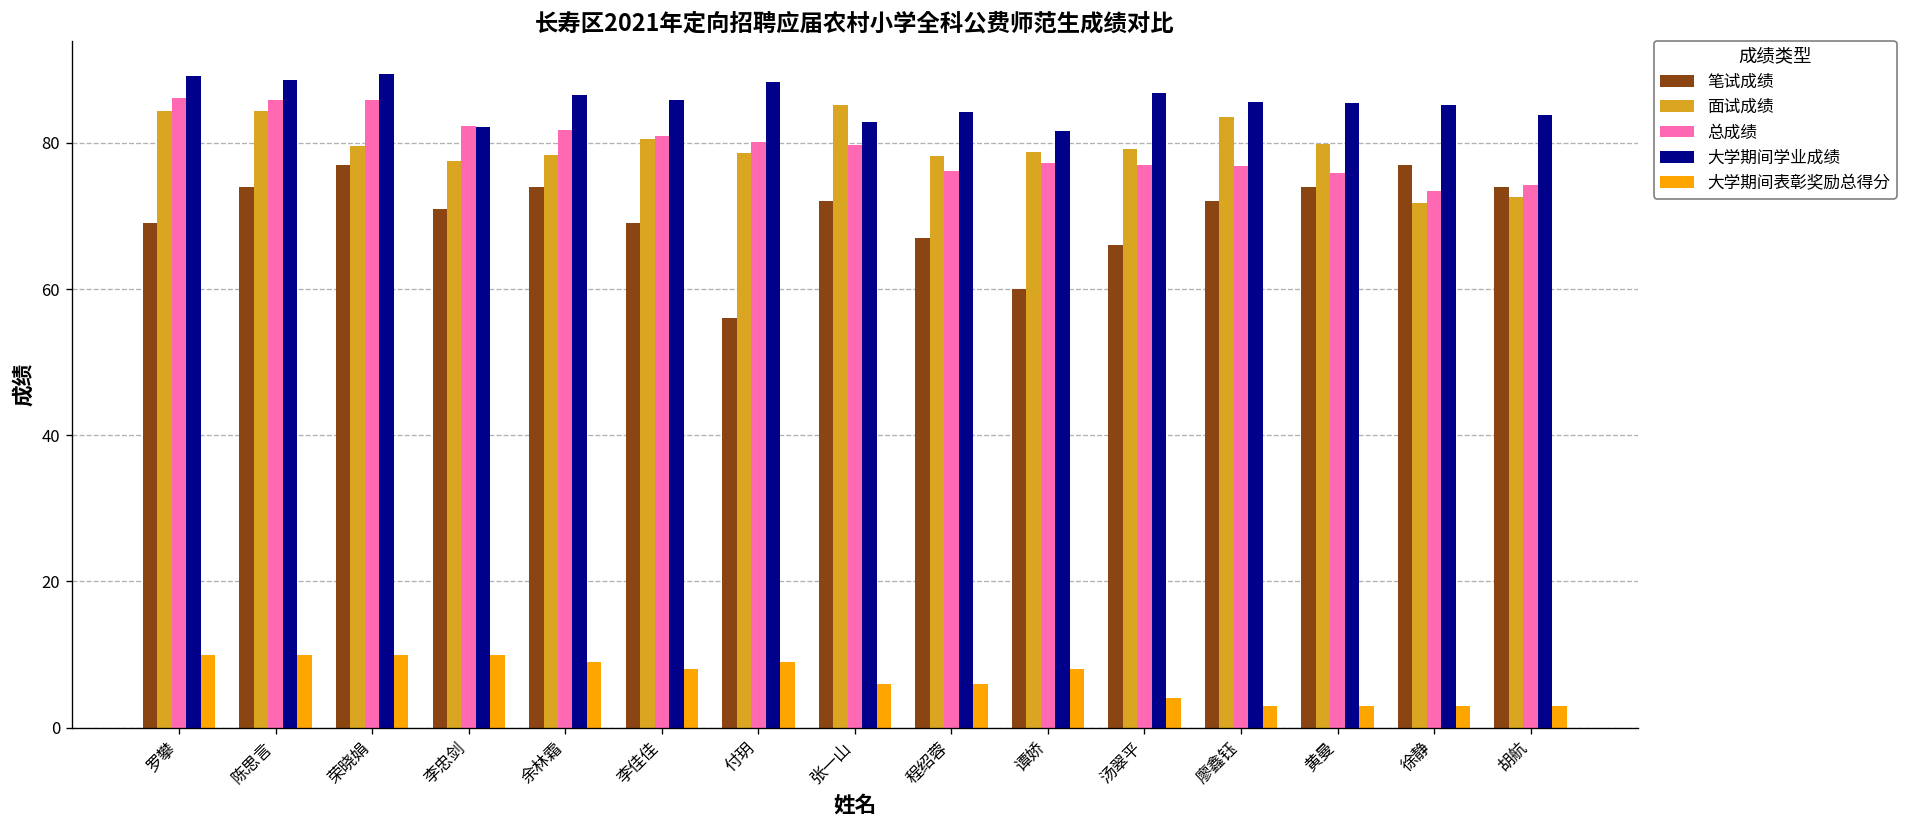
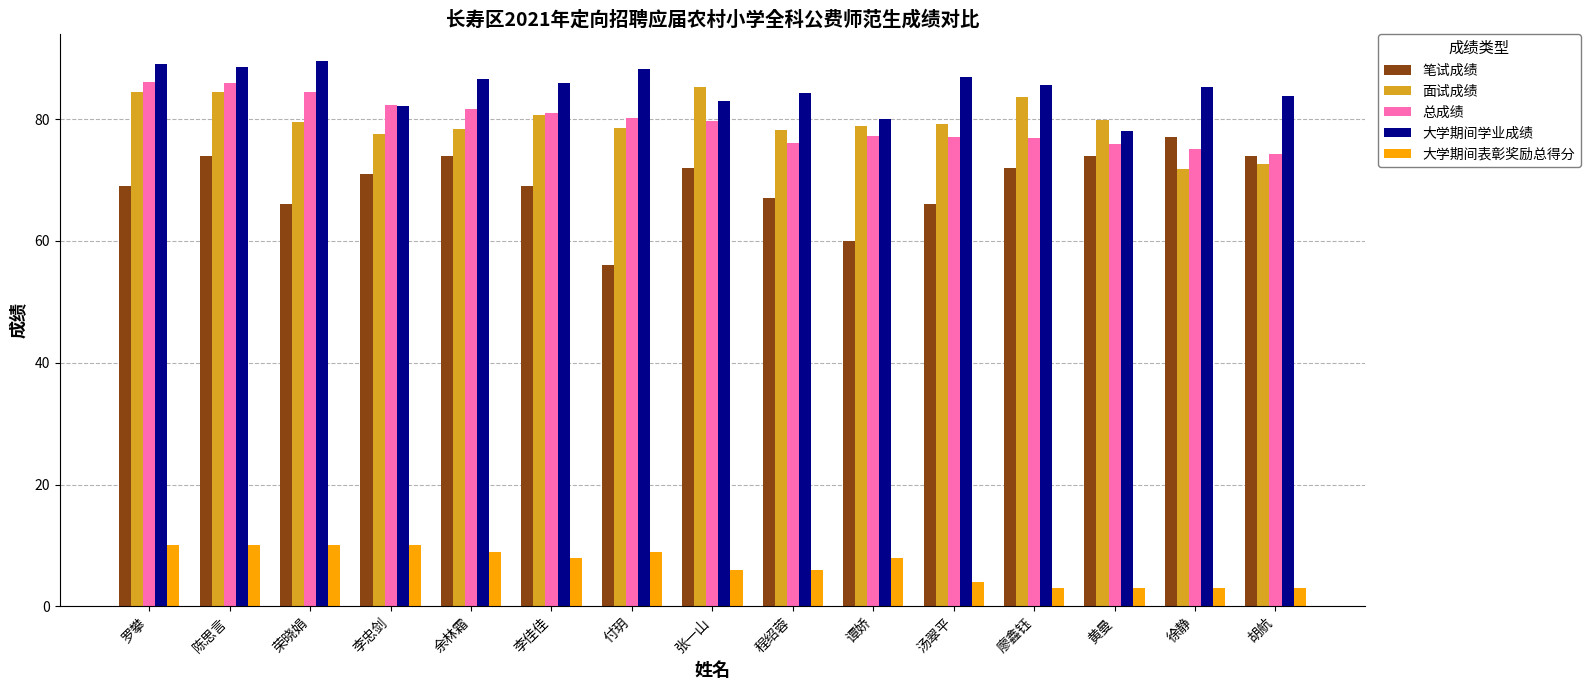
  {
    "笔试成绩": {
      "罗攀": 69,
      "陈思言": 74,
-     "荣晓娟": 77,
+     "荣晓娟": 66,
      "李忠剑": 71,
      "余林霜": 74,
      "李佳佳": 69,
      "付玥": 56,
      "张一山": 72,
      "程绍蓉": 67,
      "谭娇": 60,
      "汤翠平": 66,
      "廖鑫钰": 72,
      "黄曼": 74,
      "徐静": 77,
      "胡航": 74
    },
    "总成绩": {
      "罗攀": 86,
      "陈思言": 86,
-     "荣晓娟": 86,
+     "荣晓娟": 84,
      "李忠剑": 82,
      "余林霜": 82,
      "李佳佳": 81,
      "付玥": 80,
      "张一山": 80,
      "程绍蓉": 76,
      "谭娇": 77,
      "汤翠平": 77,
      "廖鑫钰": 77,
      "黄曼": 76,
-     "徐静": 73,
+     "徐静": 75,
      "胡航": 74
    },
    "大学期间学业成绩": {
      "罗攀": 89,
      "陈思言": 89,
      "荣晓娟": 90,
      "李忠剑": 82,
      "余林霜": 87,
      "李佳佳": 86,
      "付玥": 88,
      "张一山": 83,
      "程绍蓉": 84,
-     "谭娇": 82,
+     "谭娇": 80,
      "汤翠平": 87,
      "廖鑫钰": 86,
-     "黄曼": 86,
+     "黄曼": 78,
      "徐静": 85,
      "胡航": 84
    }
  }
